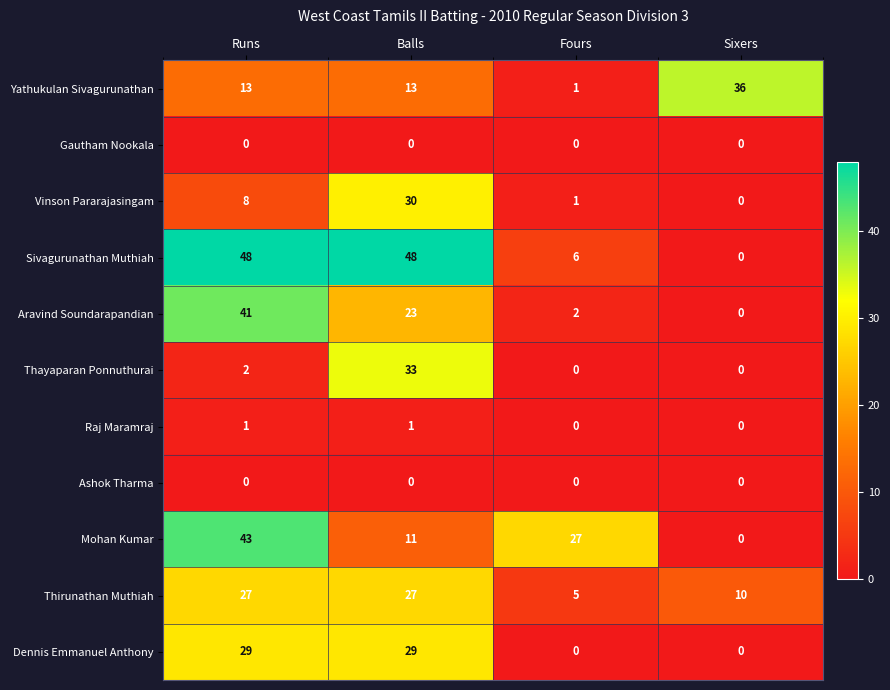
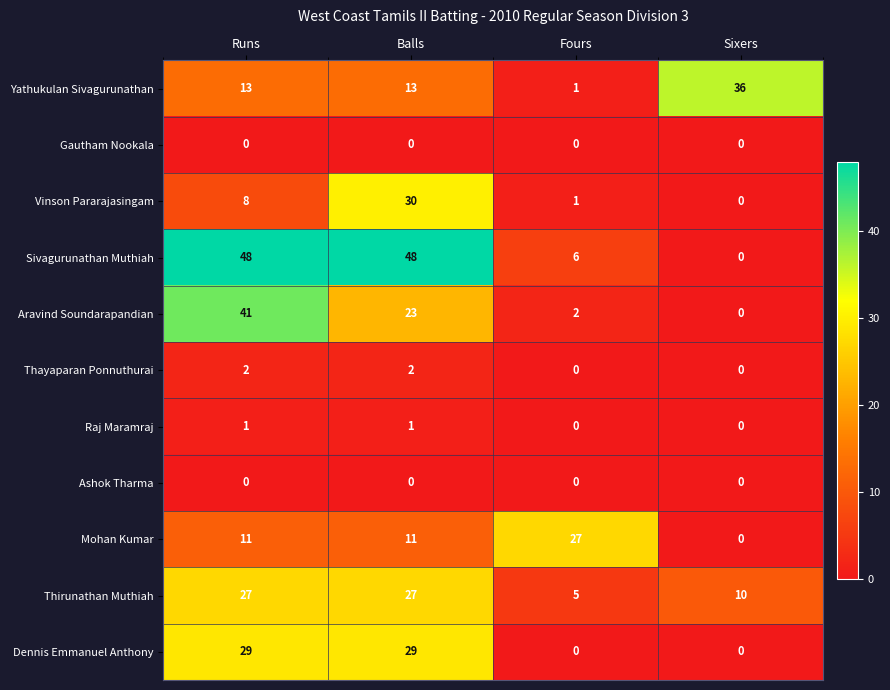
  {
    "Yathukulan Sivagurunathan": {
      "Runs": 13,
      "Balls": 13,
      "Fours": 1,
      "Sixers": 36
    },
    "Gautham Nookala": {
      "Runs": 0,
      "Balls": 0,
      "Fours": 0,
      "Sixers": 0
    },
    "Vinson Pararajasingam": {
      "Runs": 8,
      "Balls": 30,
      "Fours": 1,
      "Sixers": 0
    },
    "Sivagurunathan Muthiah": {
      "Runs": 48,
      "Balls": 48,
      "Fours": 6,
      "Sixers": 0
    },
    "Aravind Soundarapandian": {
      "Runs": 41,
      "Balls": 23,
      "Fours": 2,
      "Sixers": 0
    },
    "Thayaparan Ponnuthurai": {
      "Runs": 2,
-     "Balls": 33,
+     "Balls": 2,
      "Fours": 0,
      "Sixers": 0
    },
    "Raj Maramraj": {
      "Runs": 1,
      "Balls": 1,
      "Fours": 0,
      "Sixers": 0
    },
    "Ashok Tharma": {
      "Runs": 0,
      "Balls": 0,
      "Fours": 0,
      "Sixers": 0
    },
    "Mohan Kumar": {
-     "Runs": 43,
+     "Runs": 11,
      "Balls": 11,
      "Fours": 27,
      "Sixers": 0
    },
    "Thirunathan Muthiah": {
      "Runs": 27,
      "Balls": 27,
      "Fours": 5,
      "Sixers": 10
    },
    "Dennis Emmanuel Anthony": {
      "Runs": 29,
      "Balls": 29,
      "Fours": 0,
      "Sixers": 0
    }
  }
